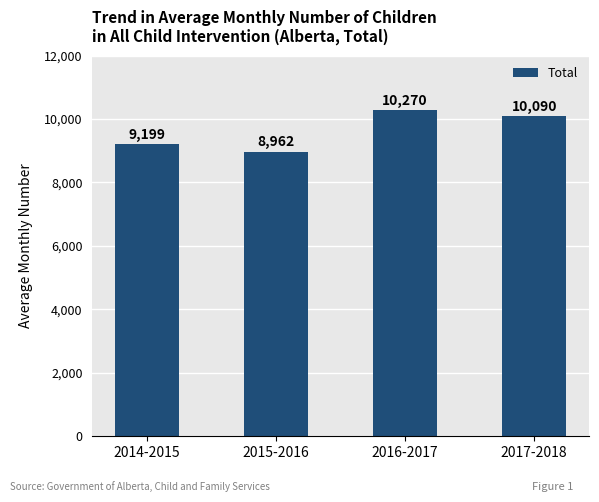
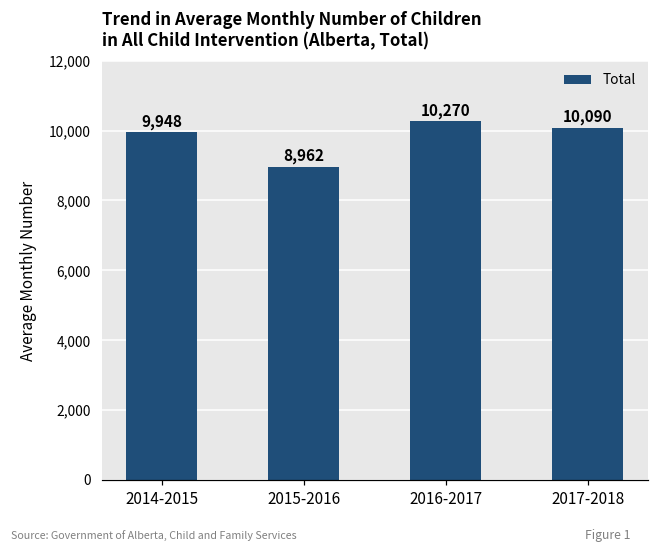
  {
-   "2014-2015": "9,199",
+   "2014-2015": "9,948",
    "2015-2016": "8,962",
    "2016-2017": "10,270",
    "2017-2018": "10,090"
  }
